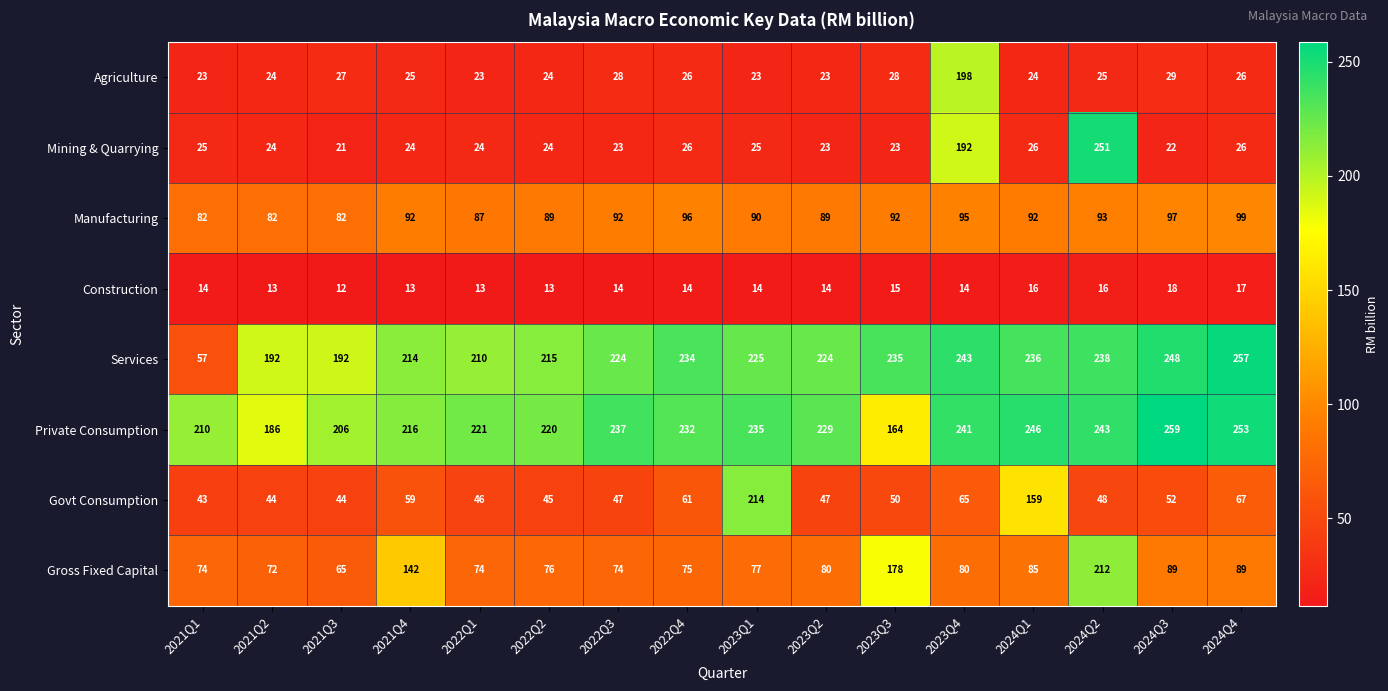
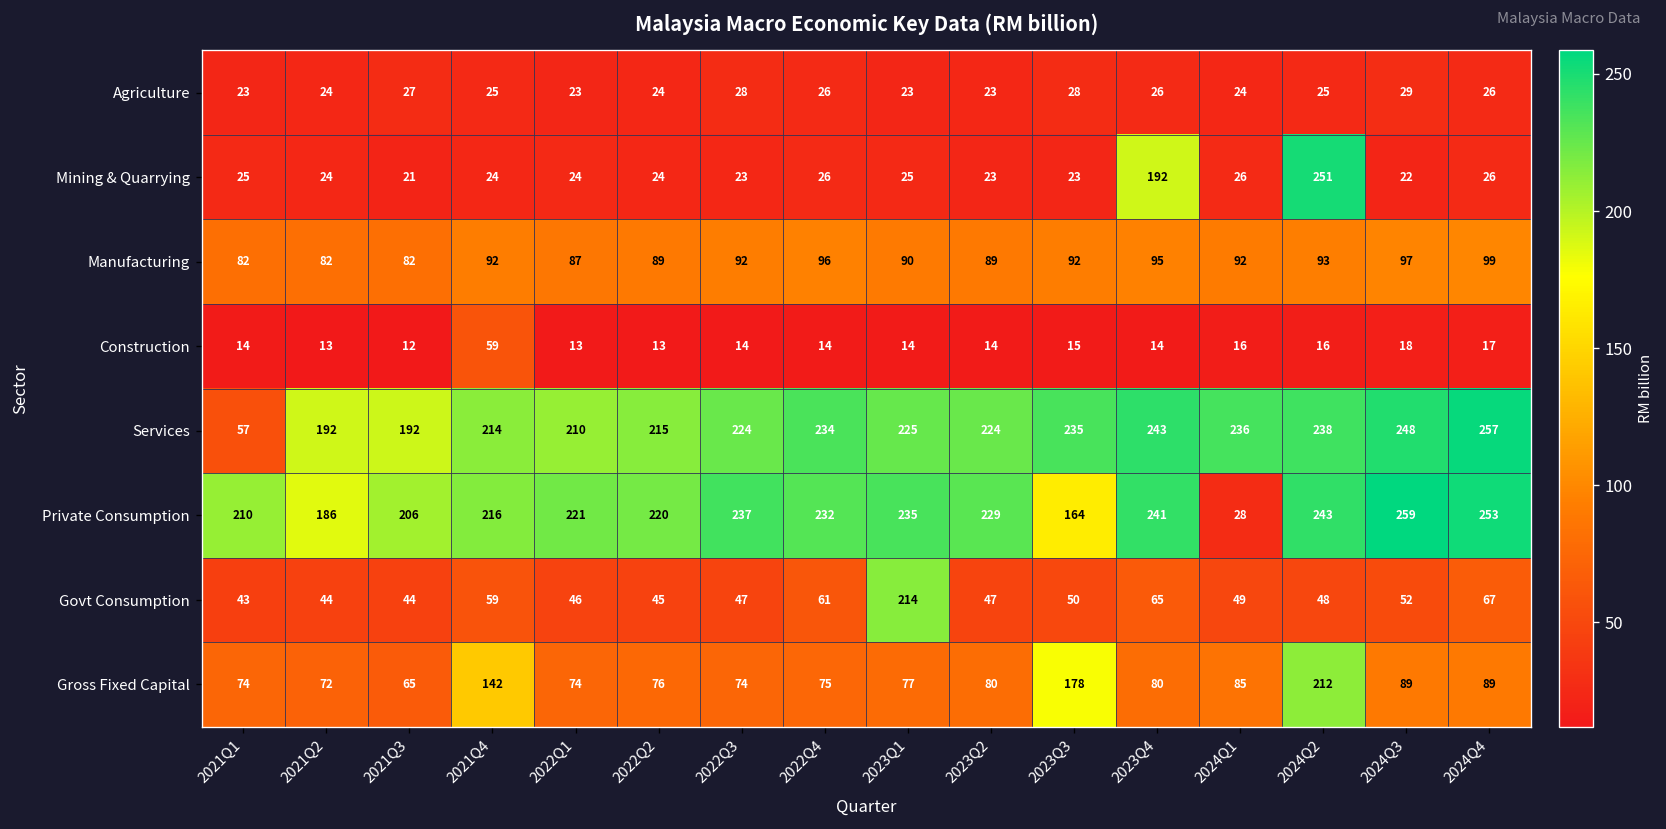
  {
    "Agriculture": {
      "2021Q1": 23,
      "2021Q2": 24,
      "2021Q3": 27,
      "2021Q4": 25,
      "2022Q1": 23,
      "2022Q2": 24,
      "2022Q3": 28,
      "2022Q4": 26,
      "2023Q1": 23,
      "2023Q2": 23,
      "2023Q3": 28,
-     "2023Q4": 198,
+     "2023Q4": 26,
      "2024Q1": 24,
      "2024Q2": 25,
      "2024Q3": 29,
      "2024Q4": 26
    },
    "Mining & Quarrying": {
      "2021Q1": 25,
      "2021Q2": 24,
      "2021Q3": 21,
      "2021Q4": 24,
      "2022Q1": 24,
      "2022Q2": 24,
      "2022Q3": 23,
      "2022Q4": 26,
      "2023Q1": 25,
      "2023Q2": 23,
      "2023Q3": 23,
      "2023Q4": 192,
      "2024Q1": 26,
      "2024Q2": 251,
      "2024Q3": 22,
      "2024Q4": 26
    },
    "Manufacturing": {
      "2021Q1": 82,
      "2021Q2": 82,
      "2021Q3": 82,
      "2021Q4": 92,
      "2022Q1": 87,
      "2022Q2": 89,
      "2022Q3": 92,
      "2022Q4": 96,
      "2023Q1": 90,
      "2023Q2": 89,
      "2023Q3": 92,
      "2023Q4": 95,
      "2024Q1": 92,
      "2024Q2": 93,
      "2024Q3": 97,
      "2024Q4": 99
    },
    "Construction": {
      "2021Q1": 14,
      "2021Q2": 13,
      "2021Q3": 12,
-     "2021Q4": 13,
+     "2021Q4": 59,
      "2022Q1": 13,
      "2022Q2": 13,
      "2022Q3": 14,
      "2022Q4": 14,
      "2023Q1": 14,
      "2023Q2": 14,
      "2023Q3": 15,
      "2023Q4": 14,
      "2024Q1": 16,
      "2024Q2": 16,
      "2024Q3": 18,
      "2024Q4": 17
    },
    "Services": {
      "2021Q1": 57,
      "2021Q2": 192,
      "2021Q3": 192,
      "2021Q4": 214,
      "2022Q1": 210,
      "2022Q2": 215,
      "2022Q3": 224,
      "2022Q4": 234,
      "2023Q1": 225,
      "2023Q2": 224,
      "2023Q3": 235,
      "2023Q4": 243,
      "2024Q1": 236,
      "2024Q2": 238,
      "2024Q3": 248,
      "2024Q4": 257
    },
    "Private Consumption": {
      "2021Q1": 210,
      "2021Q2": 186,
      "2021Q3": 206,
      "2021Q4": 216,
      "2022Q1": 221,
      "2022Q2": 220,
      "2022Q3": 237,
      "2022Q4": 232,
      "2023Q1": 235,
      "2023Q2": 229,
      "2023Q3": 164,
      "2023Q4": 241,
-     "2024Q1": 246,
+     "2024Q1": 28,
      "2024Q2": 243,
      "2024Q3": 259,
      "2024Q4": 253
    },
    "Govt Consumption": {
      "2021Q1": 43,
      "2021Q2": 44,
      "2021Q3": 44,
      "2021Q4": 59,
      "2022Q1": 46,
      "2022Q2": 45,
      "2022Q3": 47,
      "2022Q4": 61,
      "2023Q1": 214,
      "2023Q2": 47,
      "2023Q3": 50,
      "2023Q4": 65,
-     "2024Q1": 159,
+     "2024Q1": 49,
      "2024Q2": 48,
      "2024Q3": 52,
      "2024Q4": 67
    },
    "Gross Fixed Capital": {
      "2021Q1": 74,
      "2021Q2": 72,
      "2021Q3": 65,
      "2021Q4": 142,
      "2022Q1": 74,
      "2022Q2": 76,
      "2022Q3": 74,
      "2022Q4": 75,
      "2023Q1": 77,
      "2023Q2": 80,
      "2023Q3": 178,
      "2023Q4": 80,
      "2024Q1": 85,
      "2024Q2": 212,
      "2024Q3": 89,
      "2024Q4": 89
    }
  }
